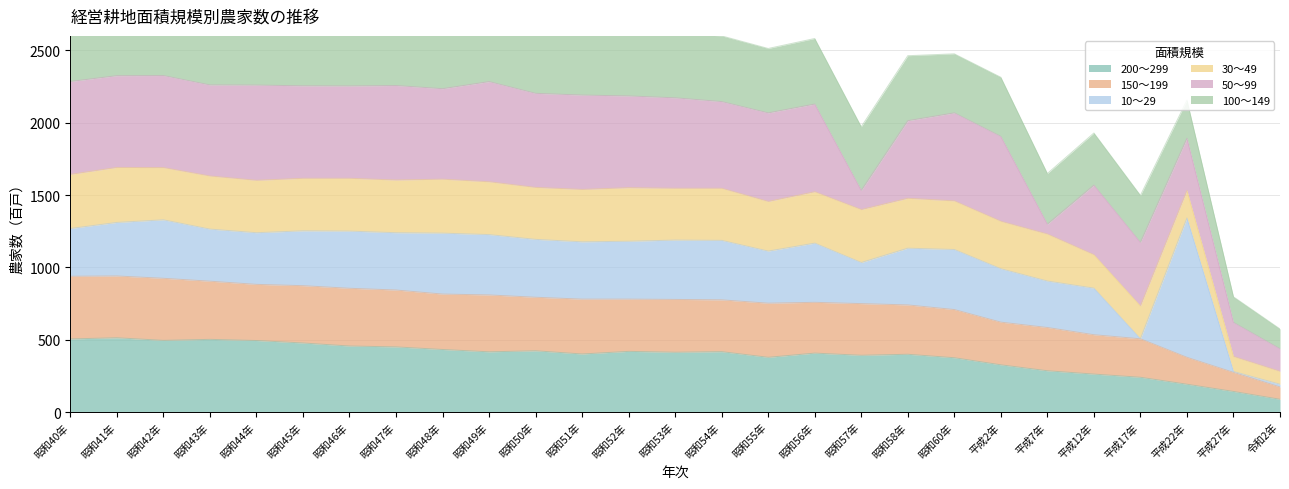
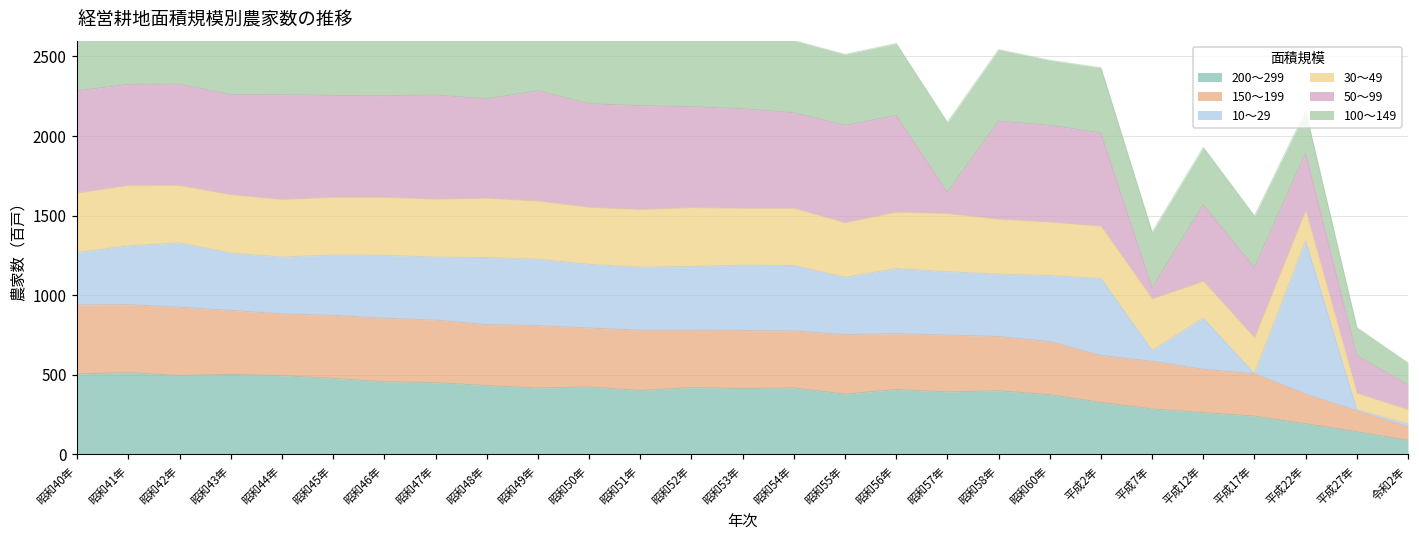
  {
    "10～29": {
      "昭和40年": 330,
      "昭和41年": 370,
      "昭和42年": 400,
      "昭和43年": 360,
      "昭和44年": 360,
      "昭和45年": 380,
      "昭和46年": 400,
      "昭和47年": 400,
      "昭和48年": 420,
      "昭和49年": 420,
      "昭和50年": 400,
      "昭和51年": 400,
      "昭和52年": 400,
      "昭和53年": 410,
      "昭和54年": 410,
      "昭和55年": 360,
      "昭和56年": 410,
-     "昭和57年": 280,
+     "昭和57年": 400,
      "昭和58年": 390,
      "昭和60年": 420,
-     "平成2年": 370,
-     "平成7年": 320,
+     "平成2年": 480,
+     "平成7年": 70,
      "平成12年": 320,
      "平成22年": 960,
      "令和2年": 20
    },
    "50～99": {
      "昭和40年": 640,
      "昭和41年": 630,
      "昭和42年": 640,
      "昭和43年": 630,
      "昭和44年": 660,
      "昭和45年": 640,
      "昭和46年": 640,
      "昭和47年": 650,
      "昭和48年": 630,
      "昭和49年": 690,
      "昭和50年": 650,
      "昭和51年": 650,
      "昭和52年": 630,
      "昭和53年": 630,
      "昭和54年": 600,
      "昭和55年": 610,
      "昭和56年": 610,
      "昭和57年": 130,
-     "昭和58年": 540,
+     "昭和58年": 620,
      "昭和60年": 610,
      "平成2年": 590,
      "平成7年": 70,
      "平成12年": 480,
      "平成17年": 440,
      "平成22年": 360,
      "平成27年": 240,
      "令和2年": 160
    }
  }
